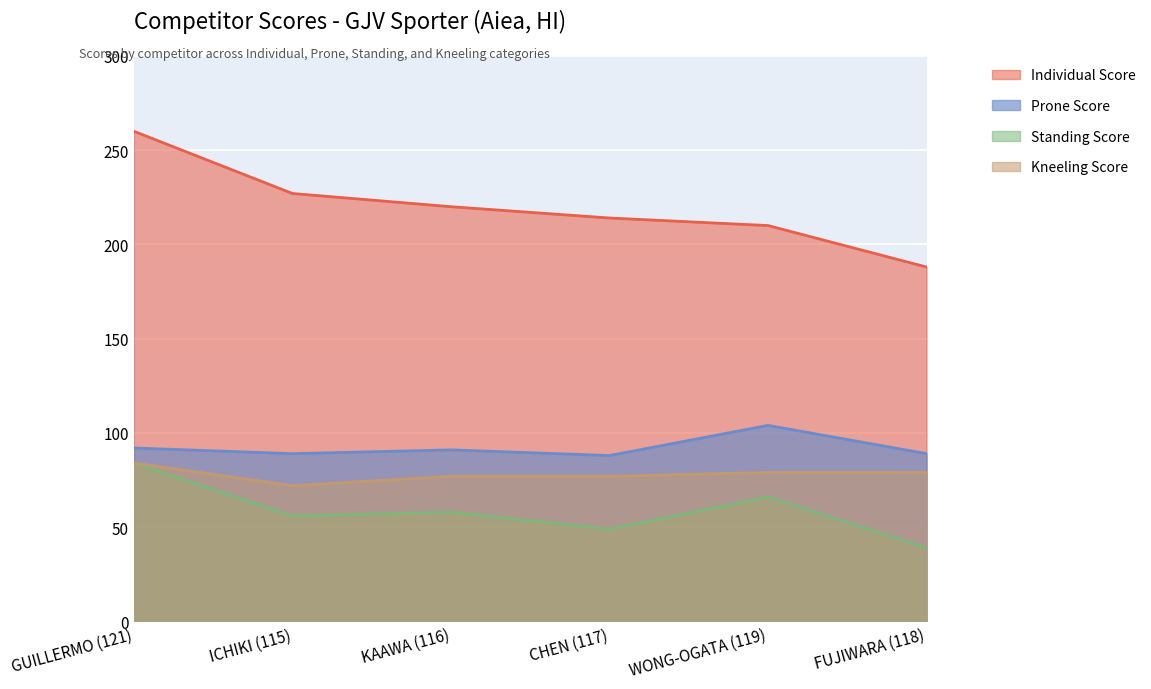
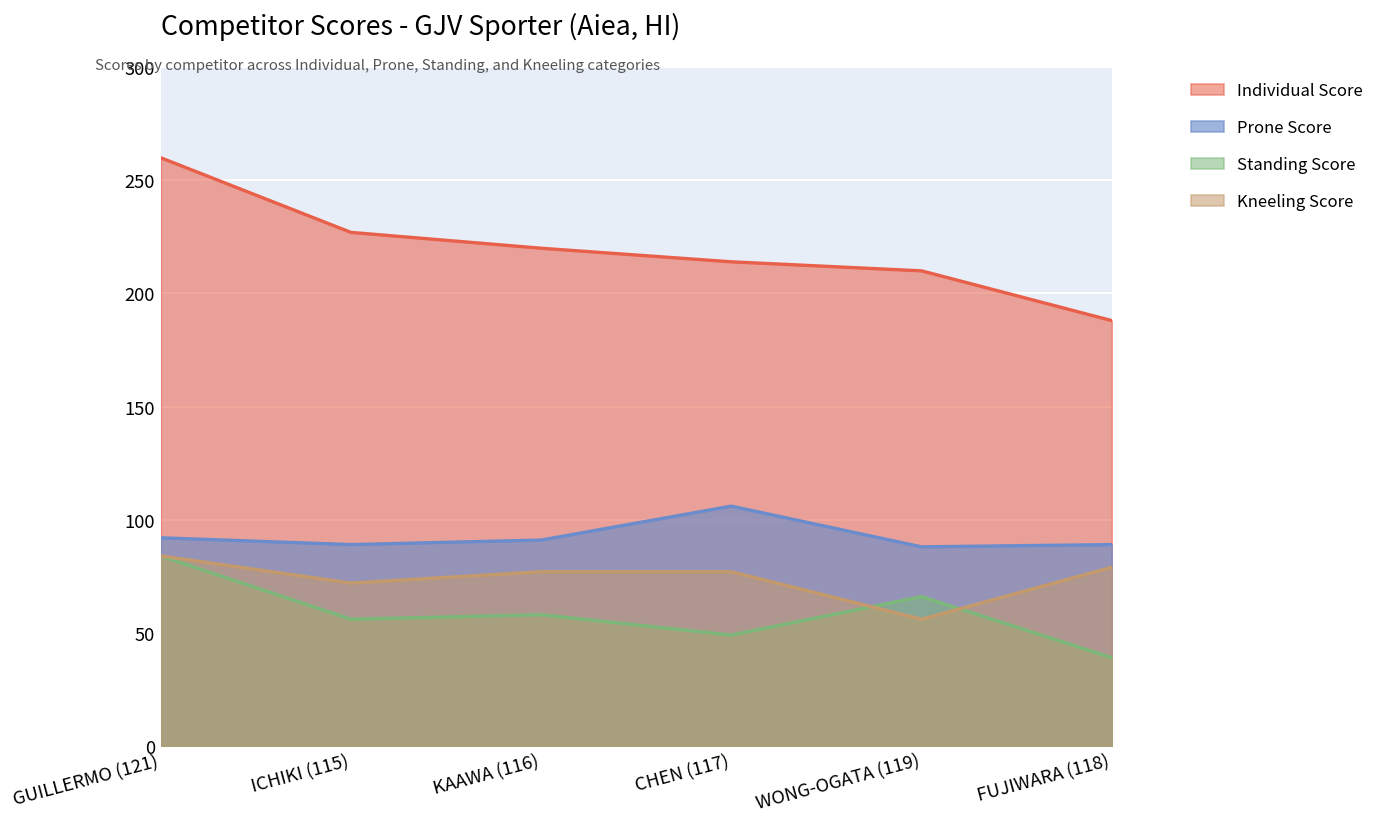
  {
    "Individual Score": {
      "GUILLERMO (121)": 260,
      "ICHIKI (115)": 227,
      "KAAWA (116)": 220,
      "CHEN (117)": 214,
      "WONG-OGATA (119)": 210,
      "FUJIWARA (118)": 188
    },
    "Prone Score": {
      "GUILLERMO (121)": 92,
      "ICHIKI (115)": 89,
      "KAAWA (116)": 91,
-     "CHEN (117)": 88,
-     "WONG-OGATA (119)": 104,
+     "CHEN (117)": 106,
+     "WONG-OGATA (119)": 88,
      "FUJIWARA (118)": 89
    },
    "Standing Score": {
      "ICHIKI (115)": 56,
      "KAAWA (116)": 58,
      "CHEN (117)": 49,
      "WONG-OGATA (119)": 66,
      "FUJIWARA (118)": 39
    },
    "Kneeling Score": {
      "ICHIKI (115)": 72,
      "KAAWA (116)": 77,
      "CHEN (117)": 77,
-     "WONG-OGATA (119)": 79,
+     "WONG-OGATA (119)": 56,
      "FUJIWARA (118)": 79
    }
  }
